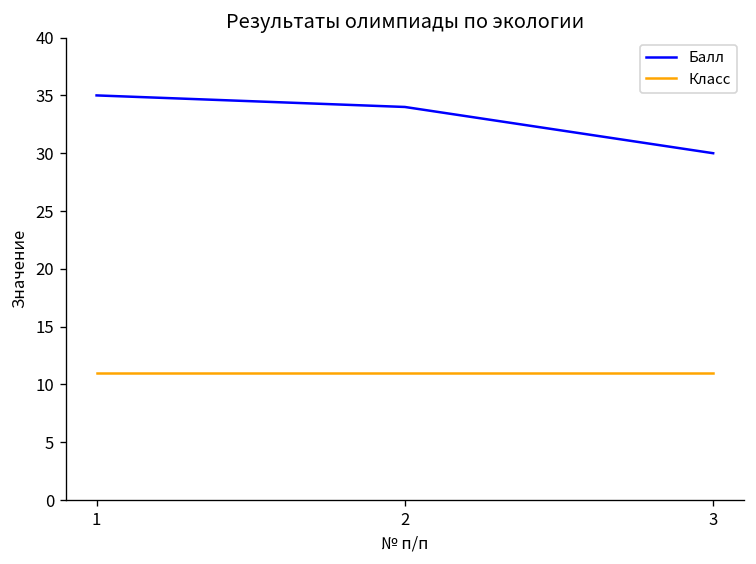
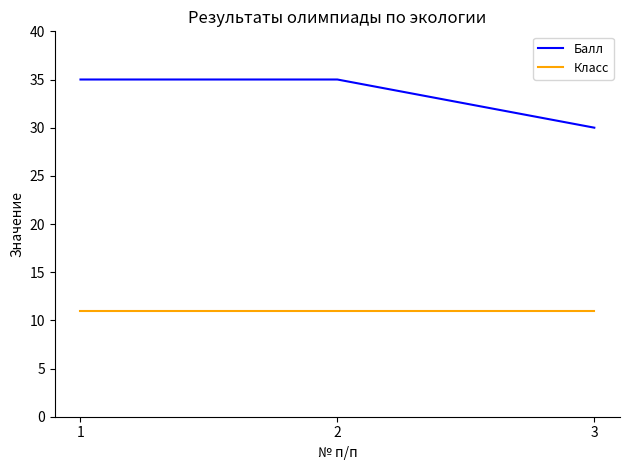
  {
    "Балл": {
      "1": 35,
-     "2": 34,
+     "2": 35,
      "3": 30
    },
    "Класс": {
      "1": 11,
      "2": 11,
      "3": 11
    }
  }
